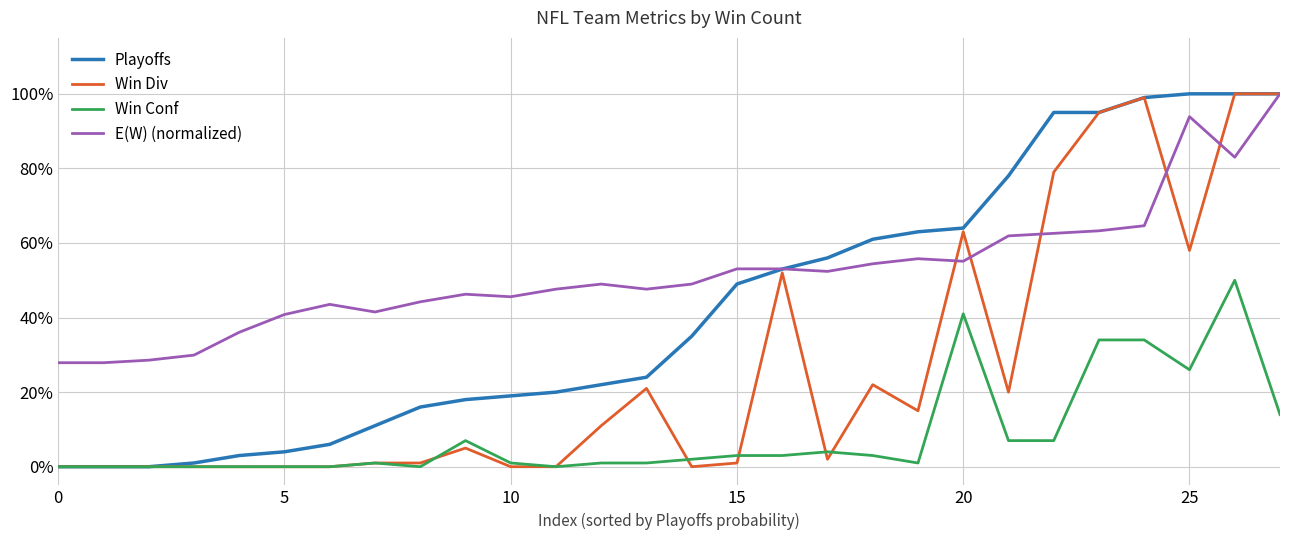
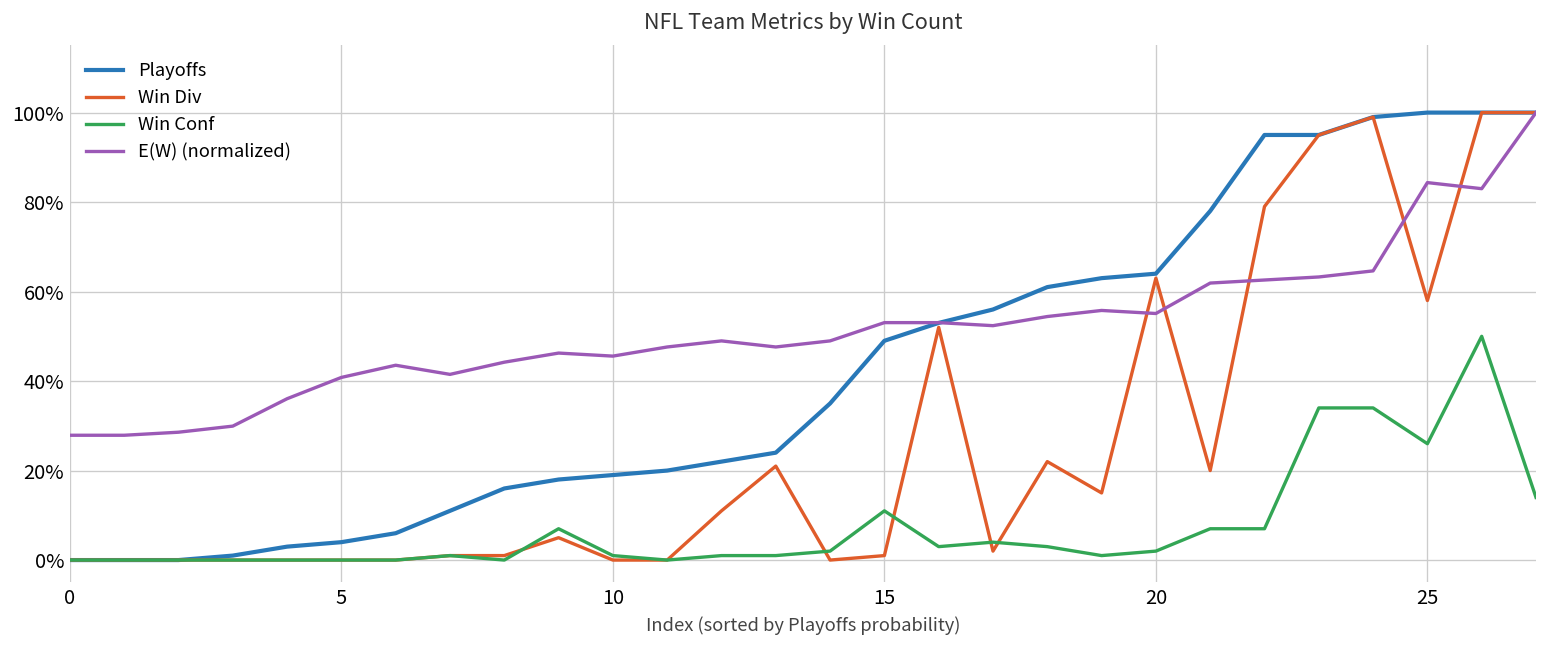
  {
    "Playoffs": {
      "5": "4%",
      "10": "19%",
      "15": "49%",
      "20": "64%",
      "25": "100%"
    },
    "Win Div": {
      "10": "0%",
      "15": "1%",
      "20": "63%",
      "25": "58%"
    },
    "Win Conf": {
      "10": "1%",
-     "15": "3%",
-     "20": "41%",
+     "15": "11%",
+     "20": "2%",
      "25": "26%"
    },
    "E(W) (normalized)": {
      "0": "28%",
      "5": "41%",
      "10": "46%",
      "15": "53%",
      "20": "55%",
-     "25": "94%"
+     "25": "84%"
    }
  }
